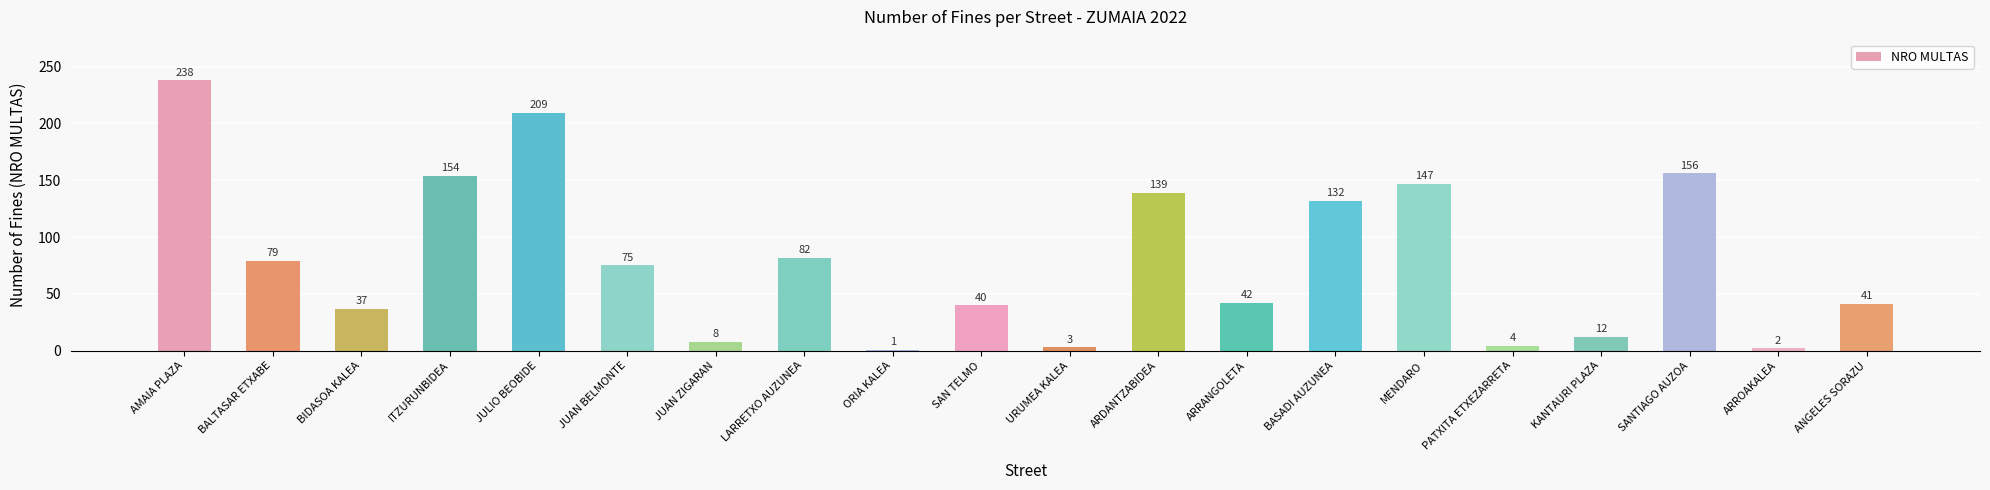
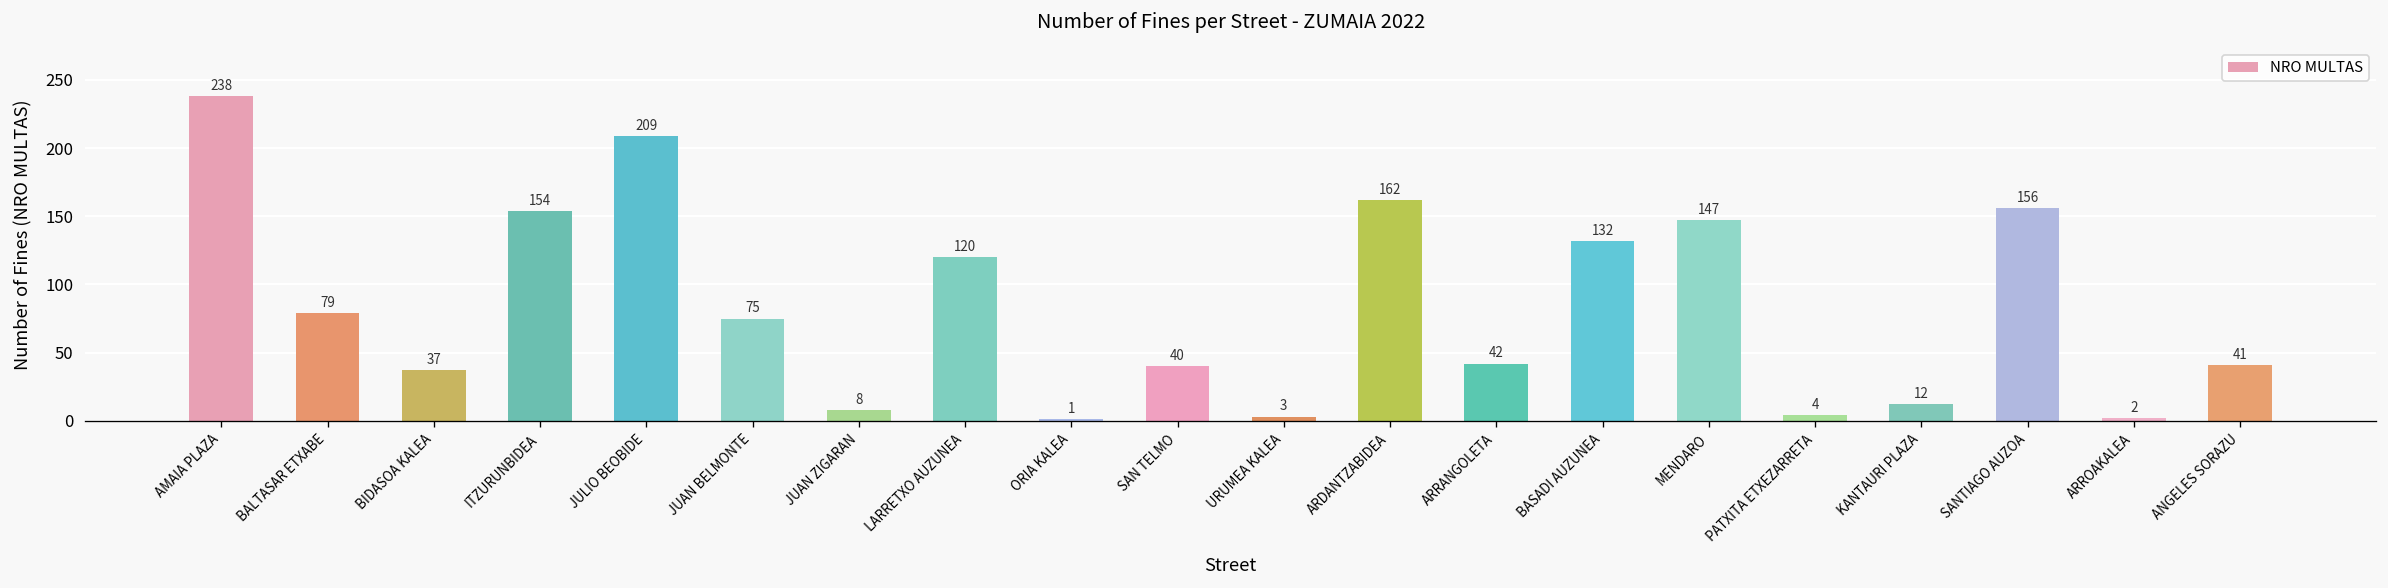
  {
    "AMAIA PLAZA": 238,
    "BALTASAR ETXABE": 79,
    "BIDASOA KALEA": 37,
    "ITZURUNBIDEA": 154,
    "JULIO BEOBIDE": 209,
    "JUAN BELMONTE": 75,
    "JUAN ZIGARAN": 8,
-   "LARRETXO AUZUNEA": 82,
+   "LARRETXO AUZUNEA": 120,
    "ORIA KALEA": 1,
    "SAN TELMO": 40,
    "URUMEA KALEA": 3,
-   "ARDANTZABIDEA": 139,
+   "ARDANTZABIDEA": 162,
    "ARRANGOLETA": 42,
    "BASADI AUZUNEA": 132,
    "MENDARO": 147,
    "PATXITA ETXEZARRETA": 4,
    "KANTAURI PLAZA": 12,
    "SANTIAGO AUZOA": 156,
    "ARROAKALEA": 2,
    "ANGELES SORAZU": 41
  }
